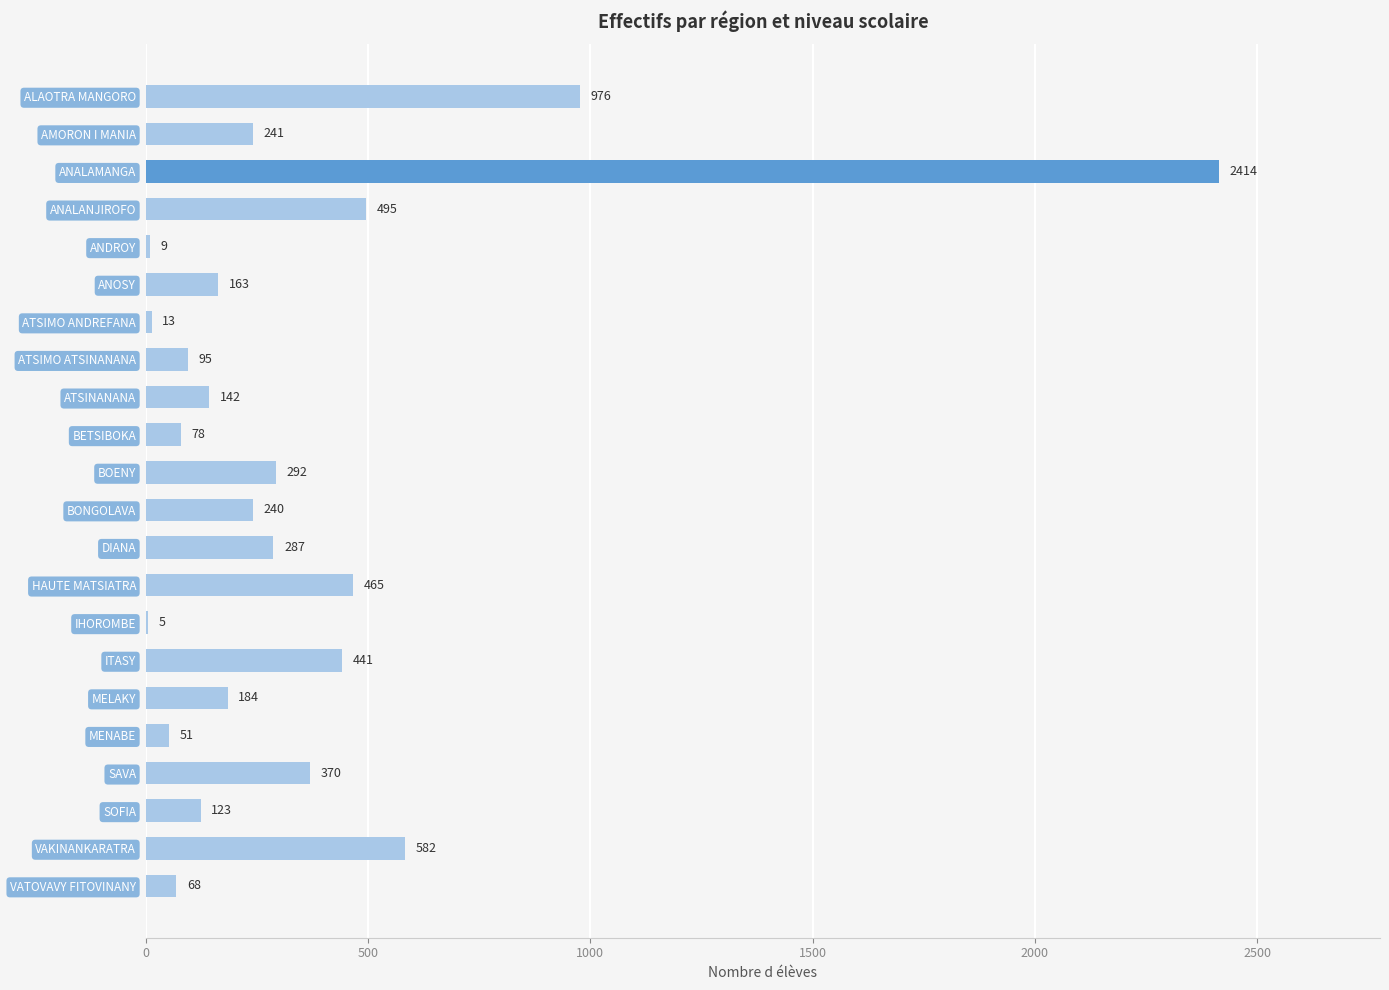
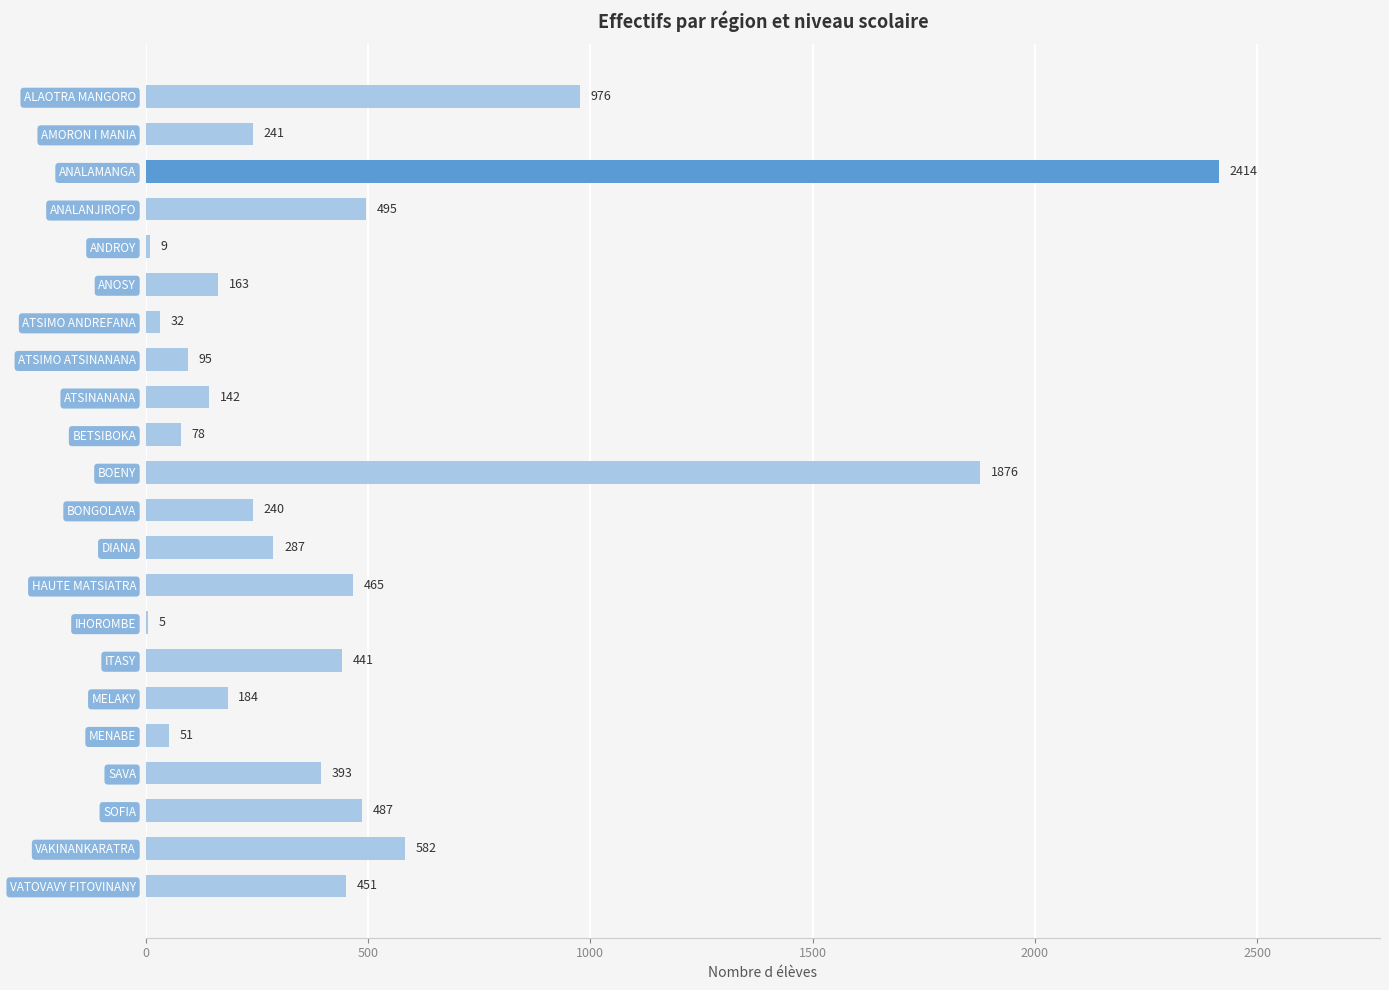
  {
    "ALAOTRA MANGORO": 976,
    "AMORON I MANIA": 241,
    "ANALAMANGA": 2414,
    "ANALANJIROFO": 495,
    "ANDROY": 9,
    "ANOSY": 163,
-   "ATSIMO ANDREFANA": 13,
+   "ATSIMO ANDREFANA": 32,
    "ATSIMO ATSINANANA": 95,
    "ATSINANANA": 142,
    "BETSIBOKA": 78,
-   "BOENY": 292,
+   "BOENY": 1876,
    "BONGOLAVA": 240,
    "DIANA": 287,
    "HAUTE MATSIATRA": 465,
    "IHOROMBE": 5,
    "ITASY": 441,
    "MELAKY": 184,
    "MENABE": 51,
-   "SAVA": 370,
-   "SOFIA": 123,
+   "SAVA": 393,
+   "SOFIA": 487,
    "VAKINANKARATRA": 582,
-   "VATOVAVY FITOVINANY": 68
+   "VATOVAVY FITOVINANY": 451
  }
